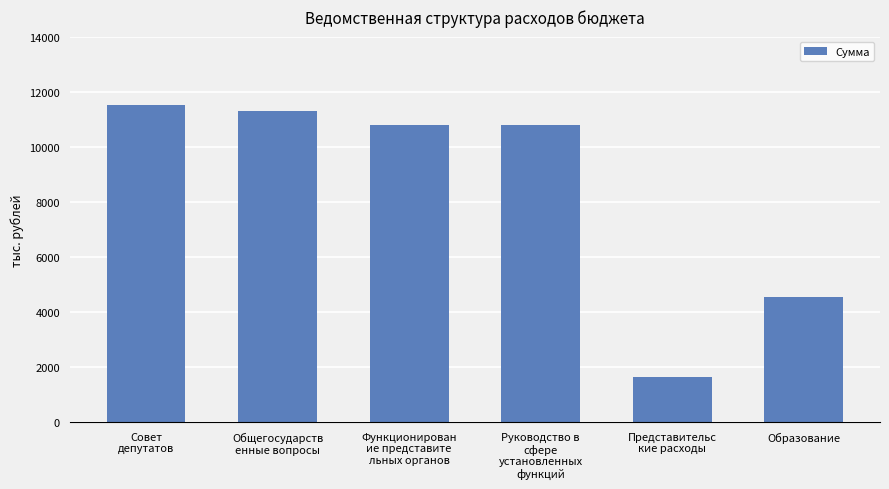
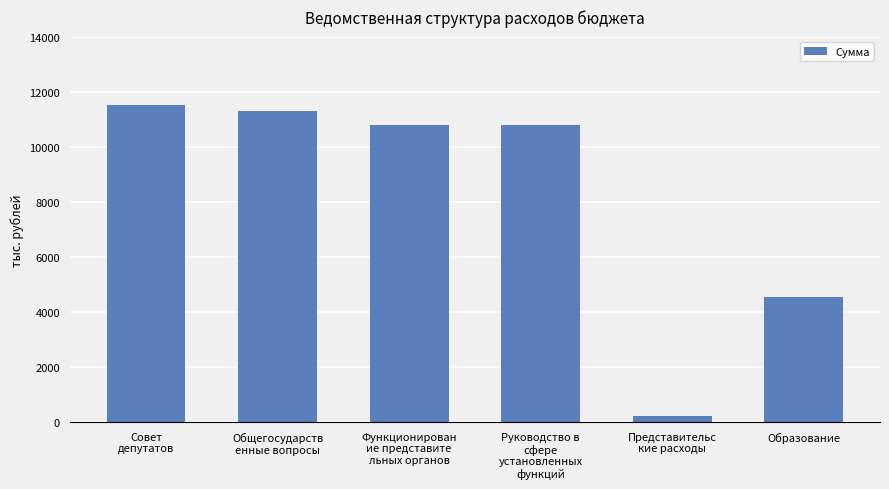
  {
    "Совет депутатов": 11500,
    "Общегосударств енные вопросы": 11300,
    "Функционирован ие представите льных органов": 10800,
    "Руководство в сфере установленных функций": 10800,
-   "Представительс кие расходы": 1600,
+   "Представительс кие расходы": 200,
    "Образование": 4600
  }
